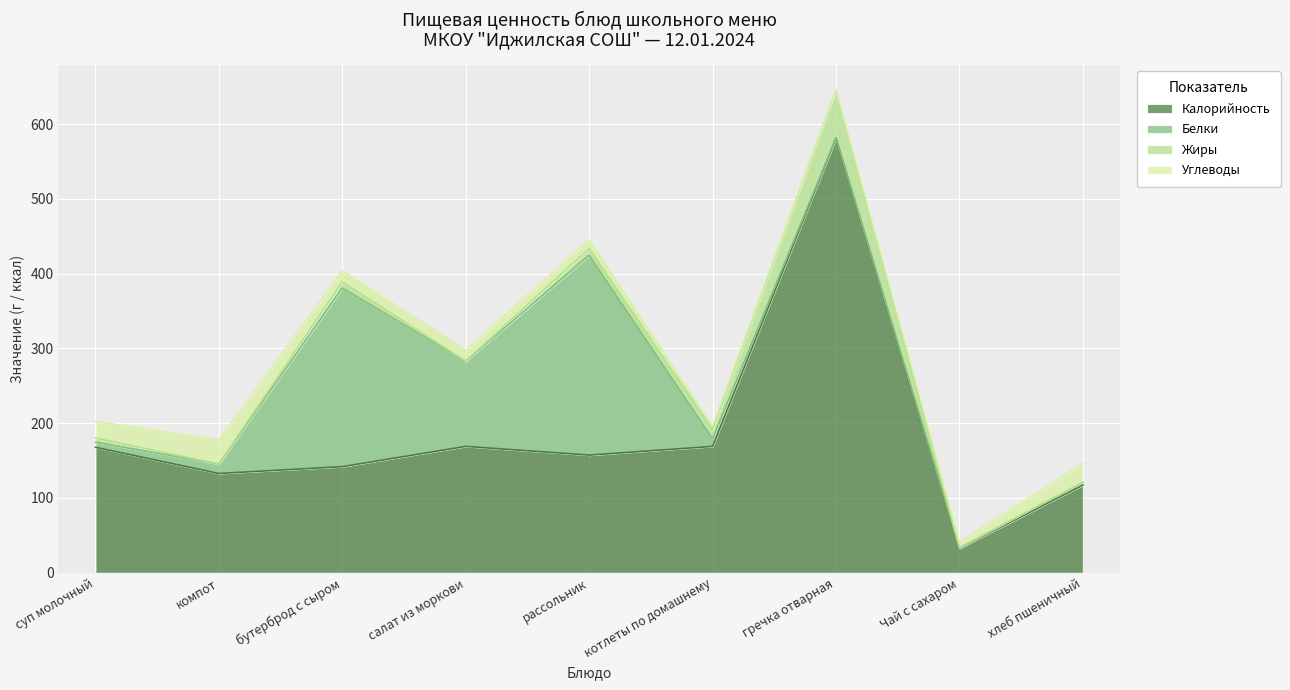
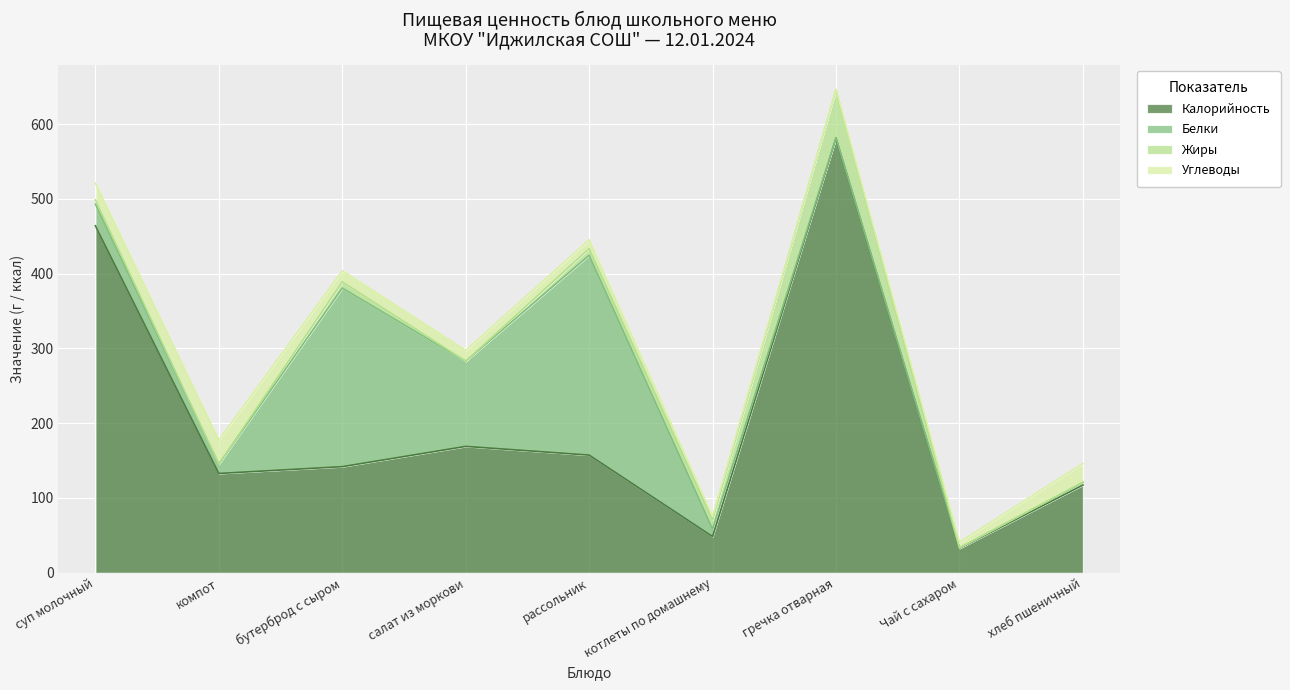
  {
    "Калорийность": {
-     "суп молочный": 170,
+     "суп молочный": 460,
      "компот": 130,
      "бутерброд с сыром": 140,
      "салат из моркови": 170,
      "рассольник": 160,
-     "котлеты по домашнему": 170
+     "котлеты по домашнему": 50
    },
    "Белки": {
-     "суп молочный": 10,
+     "суп молочный": 30,
      "бутерброд с сыром": 240,
      "рассольник": 270,
      "котлеты по домашнему": 10
    }
  }
